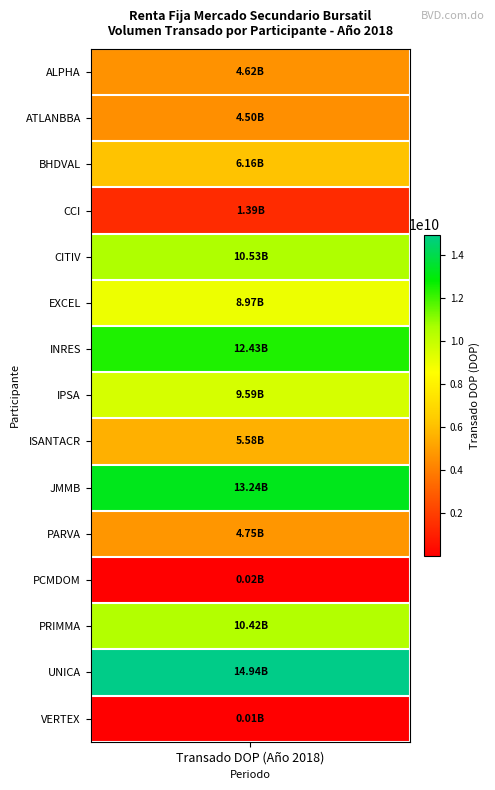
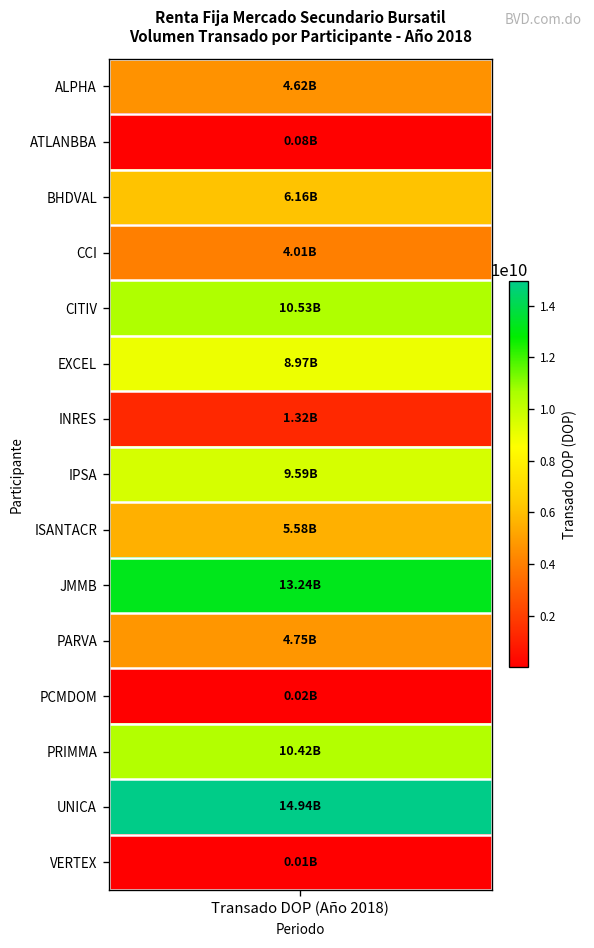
  {
    "ALPHA": {
      "Transado DOP (Año 2018)": "4.62B"
    },
    "ATLANBBA": {
-     "Transado DOP (Año 2018)": "4.50B"
+     "Transado DOP (Año 2018)": "0.08B"
    },
    "BHDVAL": {
      "Transado DOP (Año 2018)": "6.16B"
    },
    "CCI": {
-     "Transado DOP (Año 2018)": "1.39B"
+     "Transado DOP (Año 2018)": "4.01B"
    },
    "CITIV": {
      "Transado DOP (Año 2018)": "10.53B"
    },
    "EXCEL": {
      "Transado DOP (Año 2018)": "8.97B"
    },
    "INRES": {
-     "Transado DOP (Año 2018)": "12.43B"
+     "Transado DOP (Año 2018)": "1.32B"
    },
    "IPSA": {
      "Transado DOP (Año 2018)": "9.59B"
    },
    "ISANTACR": {
      "Transado DOP (Año 2018)": "5.58B"
    },
    "JMMB": {
      "Transado DOP (Año 2018)": "13.24B"
    },
    "PARVA": {
      "Transado DOP (Año 2018)": "4.75B"
    },
    "PCMDOM": {
      "Transado DOP (Año 2018)": "0.02B"
    },
    "PRIMMA": {
      "Transado DOP (Año 2018)": "10.42B"
    },
    "UNICA": {
      "Transado DOP (Año 2018)": "14.94B"
    },
    "VERTEX": {
      "Transado DOP (Año 2018)": "0.01B"
    }
  }
